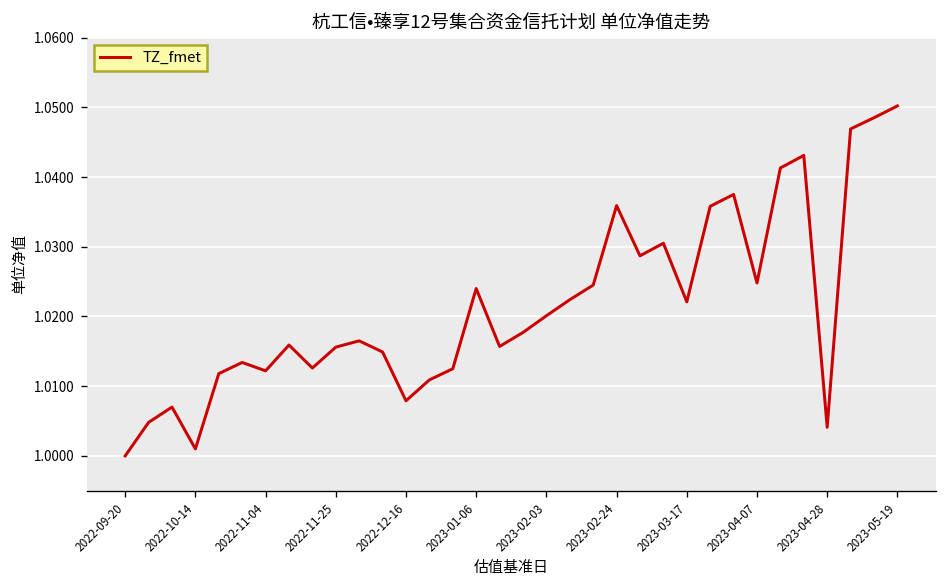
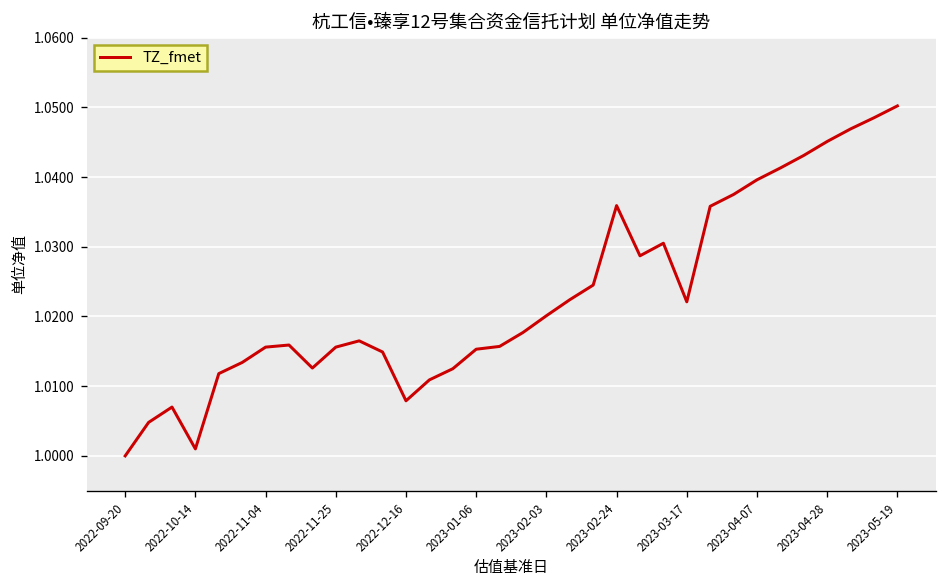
  {
    "2022-09-20": 1.000,
    "2022-10-14": 1.001,
-   "2022-11-04": 1.012,
+   "2022-11-04": 1.016,
    "2022-11-25": 1.016,
    "2022-12-16": 1.008,
-   "2023-01-06": 1.024,
+   "2023-01-06": 1.015,
    "2023-02-03": 1.020,
    "2023-02-24": 1.036,
    "2023-03-17": 1.022,
-   "2023-04-07": 1.025,
-   "2023-04-28": 1.004,
+   "2023-04-07": 1.040,
+   "2023-04-28": 1.045,
    "2023-05-19": 1.050
  }
